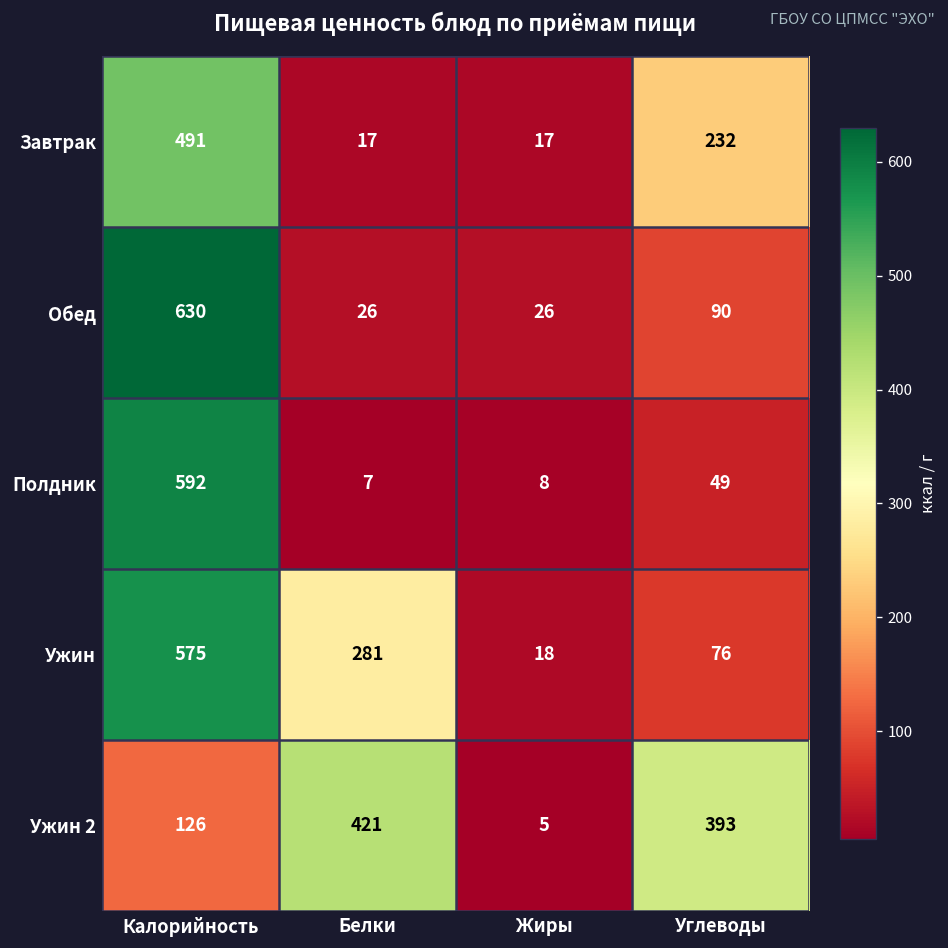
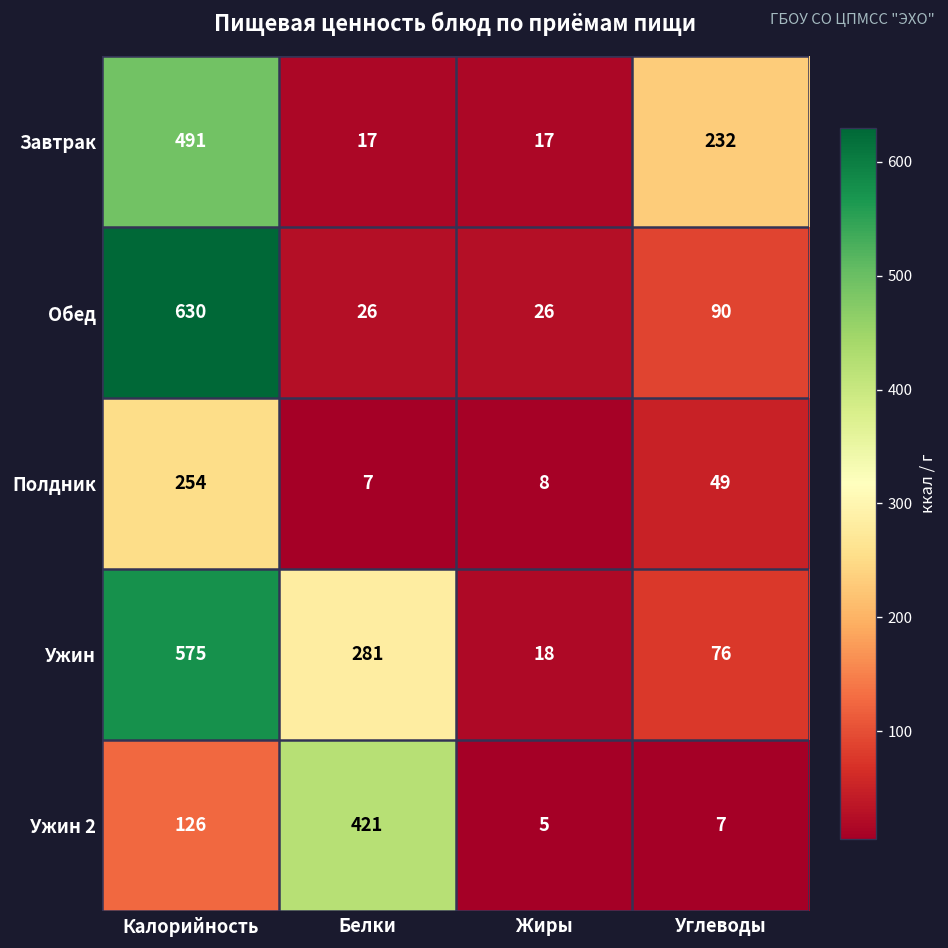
  {
    "Завтрак": {
      "Калорийность": 491,
      "Белки": 17,
      "Жиры": 17,
      "Углеводы": 232
    },
    "Обед": {
      "Калорийность": 630,
      "Белки": 26,
      "Жиры": 26,
      "Углеводы": 90
    },
    "Полдник": {
-     "Калорийность": 592,
+     "Калорийность": 254,
      "Белки": 7,
      "Жиры": 8,
      "Углеводы": 49
    },
    "Ужин": {
      "Калорийность": 575,
      "Белки": 281,
      "Жиры": 18,
      "Углеводы": 76
    },
    "Ужин 2": {
      "Калорийность": 126,
      "Белки": 421,
      "Жиры": 5,
-     "Углеводы": 393
+     "Углеводы": 7
    }
  }
